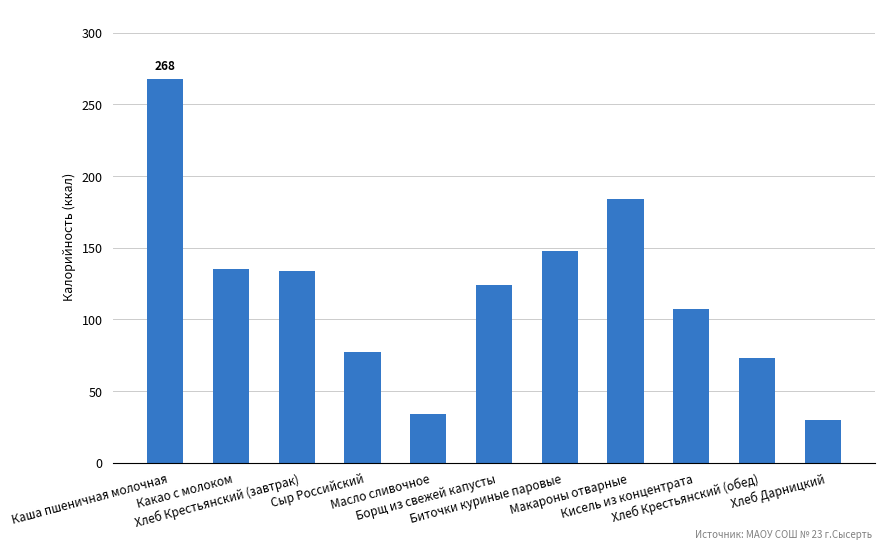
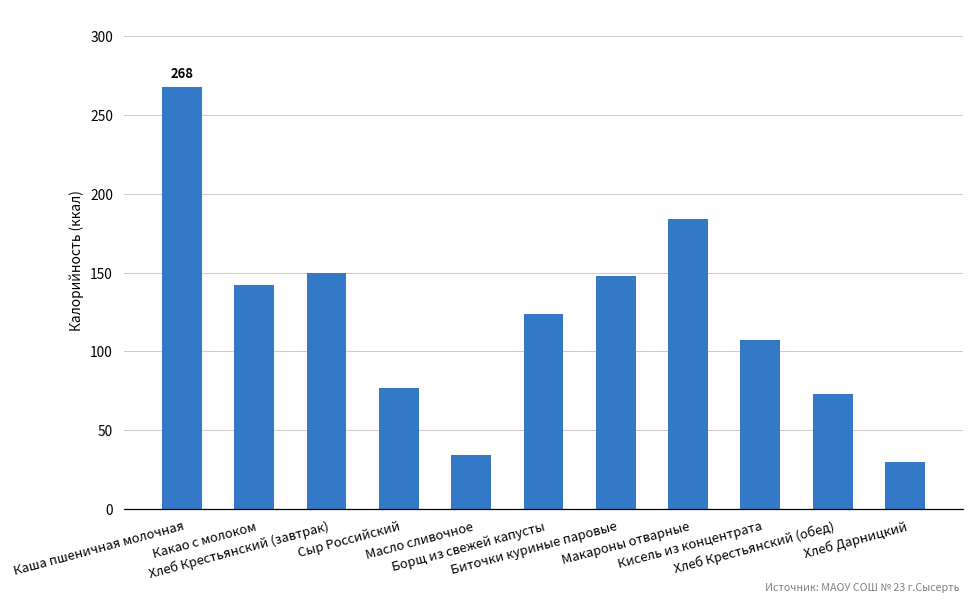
  {
-   "Какао с молоком": 135,
-   "Хлеб Крестьянский (завтрак)": 134,
+   "Какао с молоком": 142,
+   "Хлеб Крестьянский (завтрак)": 150,
    "Сыр Российский": 77,
    "Масло сливочное": 34,
    "Борщ из свежей капусты": 124,
    "Биточки куриные паровые": 148,
    "Макароны отварные": 184,
    "Кисель из концентрата": 107,
    "Хлеб Крестьянский (обед)": 73,
    "Хлеб Дарницкий": 30
  }
